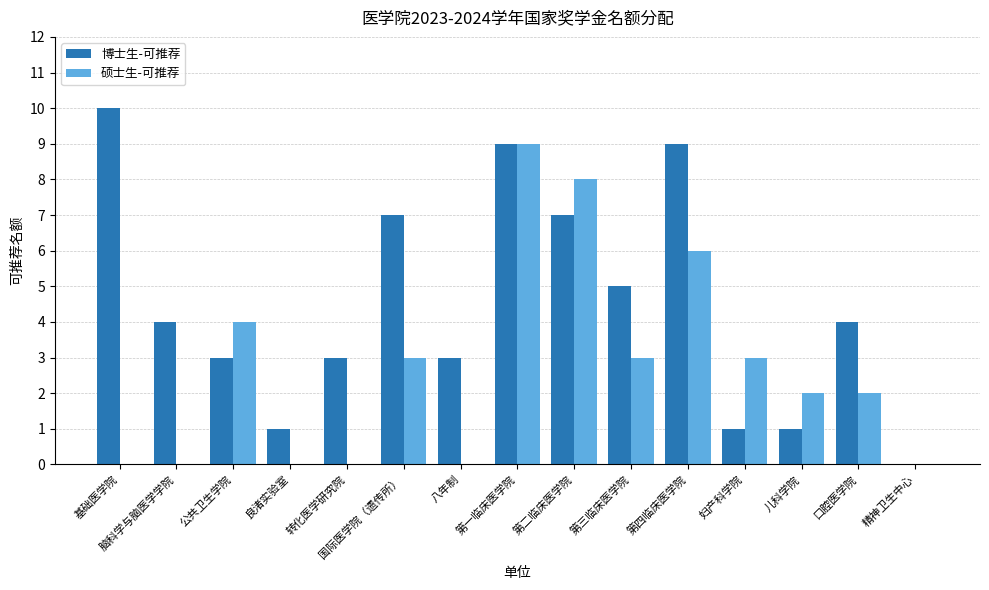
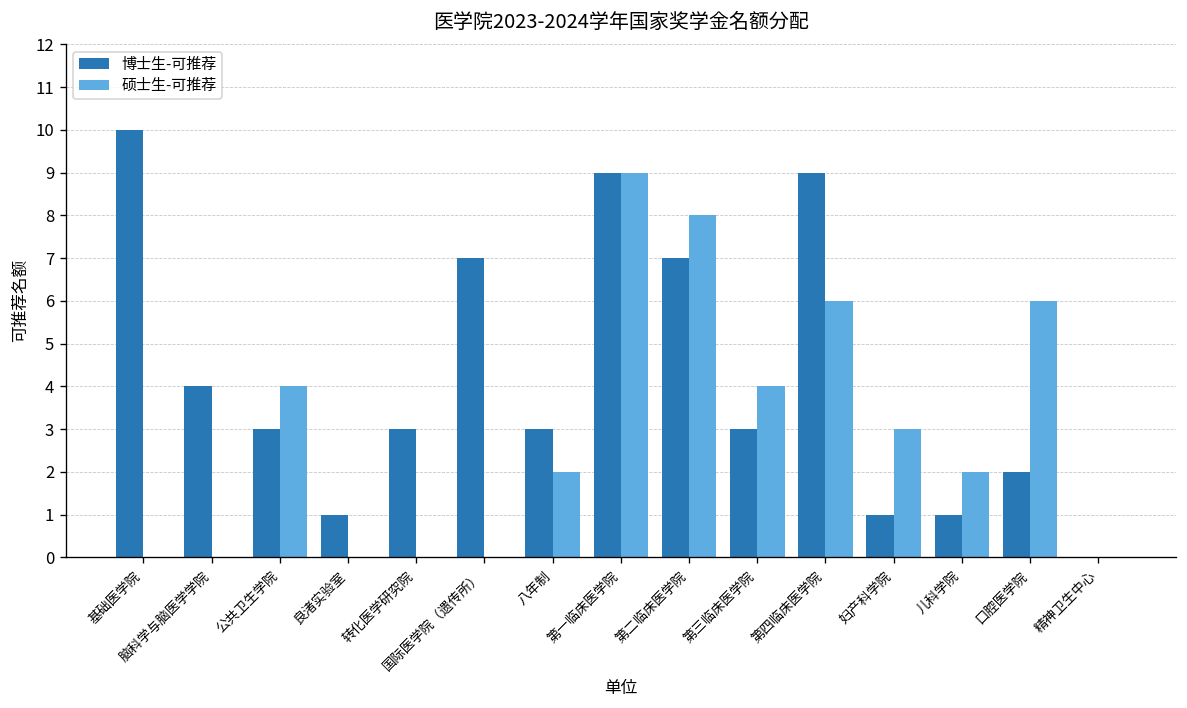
  {
    "博士生-可推荐": {
      "基础医学院": 10,
      "脑科学与脑医学学院": 4,
      "公共卫生学院": 3,
      "良渚实验室": 1,
      "转化医学研究院": 3,
      "国际医学院（遗传所）": 7,
      "八年制": 3,
      "第一临床医学院": 9,
      "第二临床医学院": 7,
-     "第三临床医学院": 5,
+     "第三临床医学院": 3,
      "第四临床医学院": 9,
      "妇产科学院": 1,
      "儿科学院": 1,
-     "口腔医学院": 4,
+     "口腔医学院": 2,
      "精神卫生中心": 0
    },
    "硕士生-可推荐": {
      "基础医学院": 0,
      "脑科学与脑医学学院": 0,
      "公共卫生学院": 4,
      "良渚实验室": 0,
      "转化医学研究院": 0,
-     "国际医学院（遗传所）": 3,
-     "八年制": 0,
+     "国际医学院（遗传所）": 0,
+     "八年制": 2,
      "第一临床医学院": 9,
      "第二临床医学院": 8,
-     "第三临床医学院": 3,
+     "第三临床医学院": 4,
      "第四临床医学院": 6,
      "妇产科学院": 3,
      "儿科学院": 2,
-     "口腔医学院": 2,
+     "口腔医学院": 6,
      "精神卫生中心": 0
    }
  }
